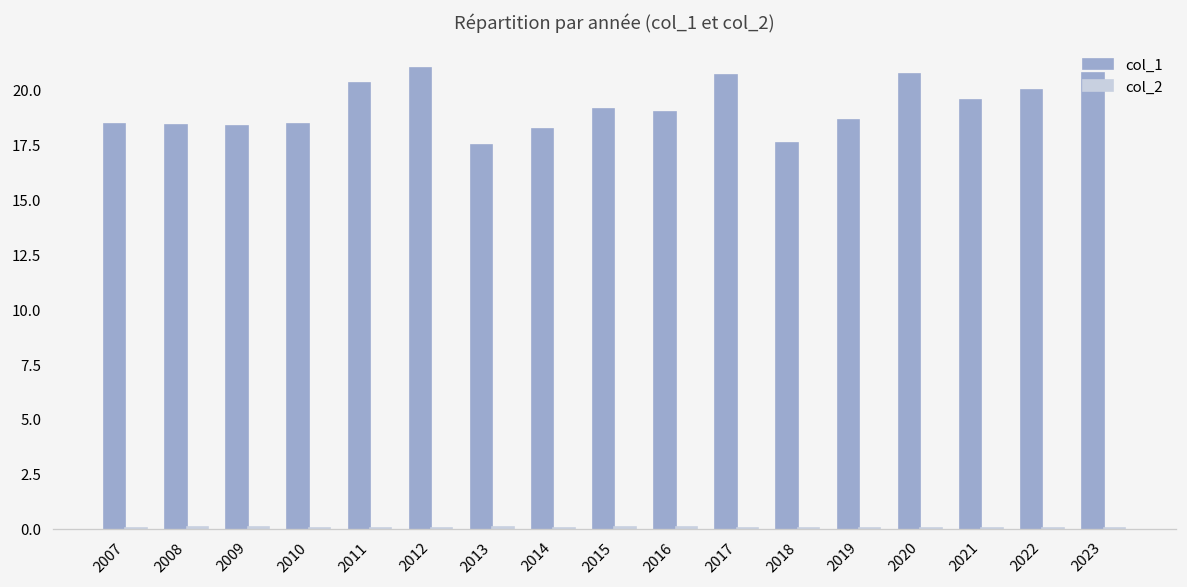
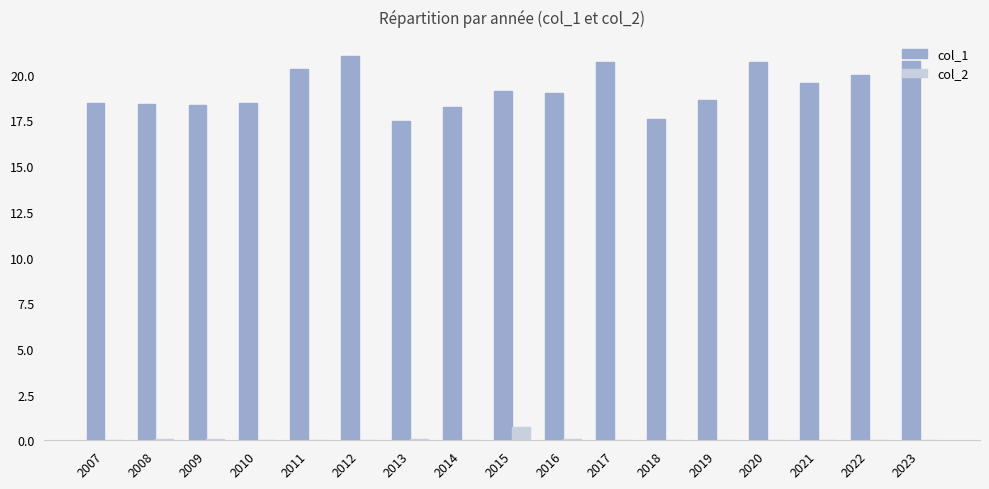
  {
    "col_1": {
      "2007": 18.5,
      "2008": 18.4,
      "2009": 18.3,
      "2010": 18.4,
      "2011": 20.3,
      "2012": 21.0,
      "2013": 17.5,
      "2014": 18.2,
      "2015": 19.1,
      "2016": 19.0,
      "2017": 20.7,
      "2018": 17.6,
      "2019": 18.6,
      "2020": 20.7,
      "2021": 19.5,
      "2022": 20.0,
      "2023": 20.8
    },
    "col_2": {
-     "2015": 0.0
+     "2015": 0.7
    }
  }
